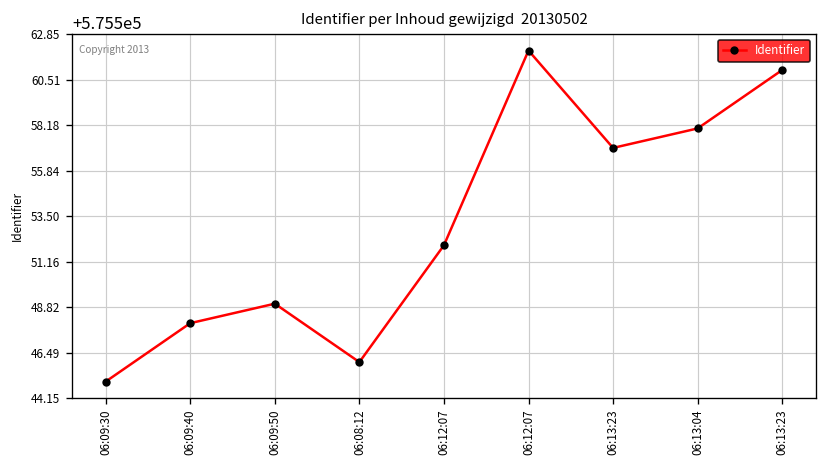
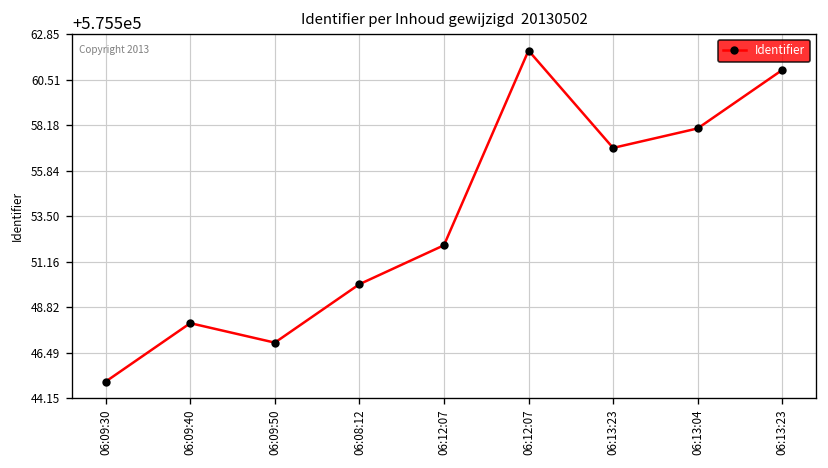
  {
    "06:09:30": 575545,
    "06:09:40": 575548,
-   "06:09:50": 575549,
-   "06:08:12": 575546,
+   "06:09:50": 575547,
+   "06:08:12": 575550,
    "06:13:04": 575558
  }
